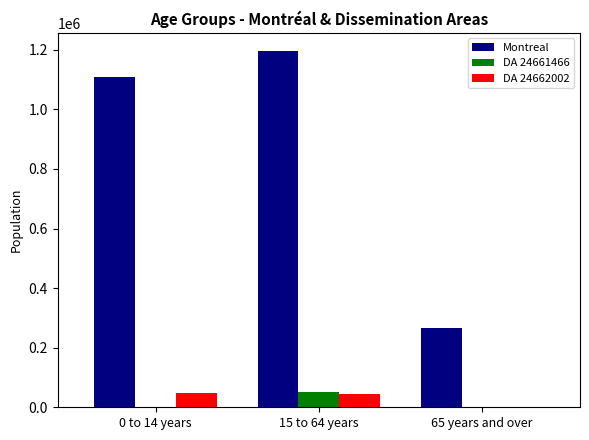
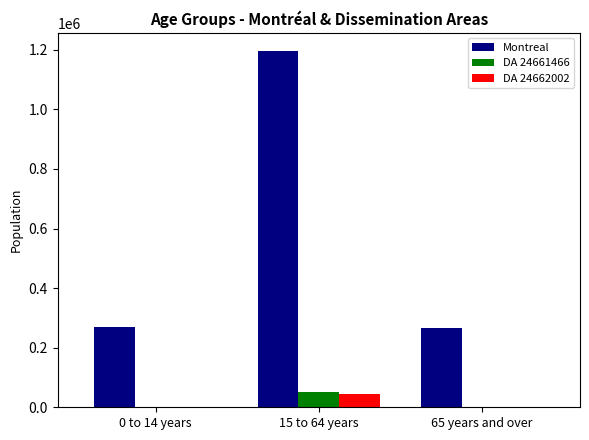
  {
    "Montreal": {
-     "0 to 14 years": 1110000,
+     "0 to 14 years": 270000,
      "15 to 64 years": 1200000,
      "65 years and over": 270000
    },
    "DA 24661466": {
      "15 to 64 years": 50000
    },
    "DA 24662002": {
-     "0 to 14 years": 50000,
+     "0 to 14 years": 0,
      "15 to 64 years": 50000
    }
  }
